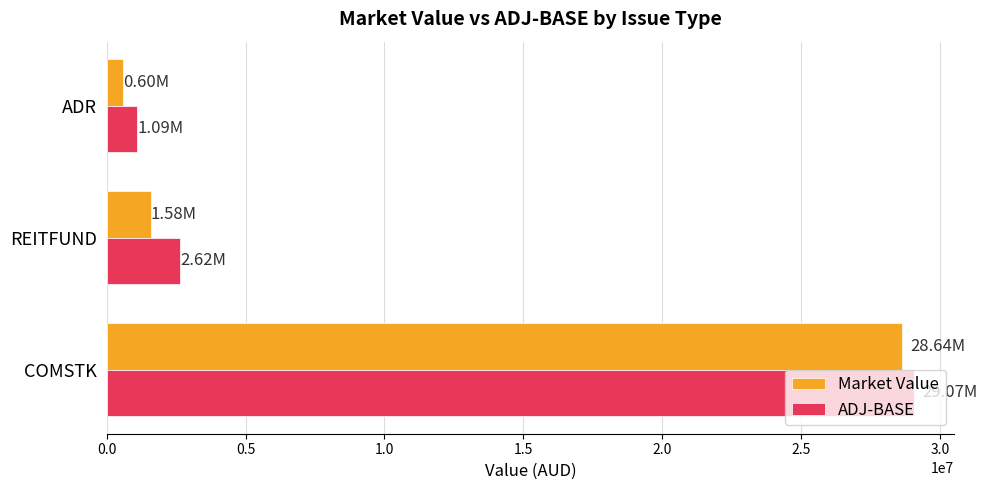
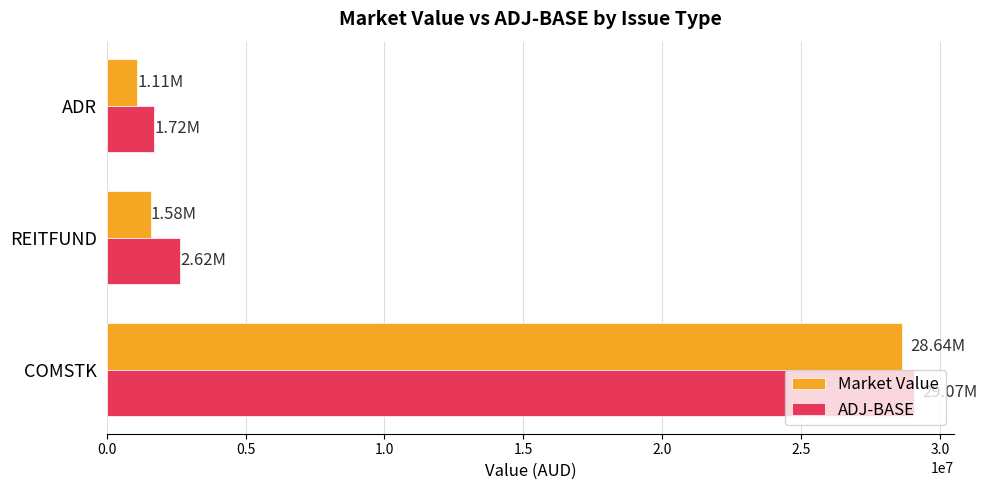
  {
    "Market Value": {
-     "ADR": "0.60M",
+     "ADR": "1.11M",
      "REITFUND": "1.58M",
      "COMSTK": "28.64M"
    },
    "ADJ-BASE": {
-     "ADR": "1.09M",
+     "ADR": "1.72M",
      "REITFUND": "2.62M"
    }
  }
